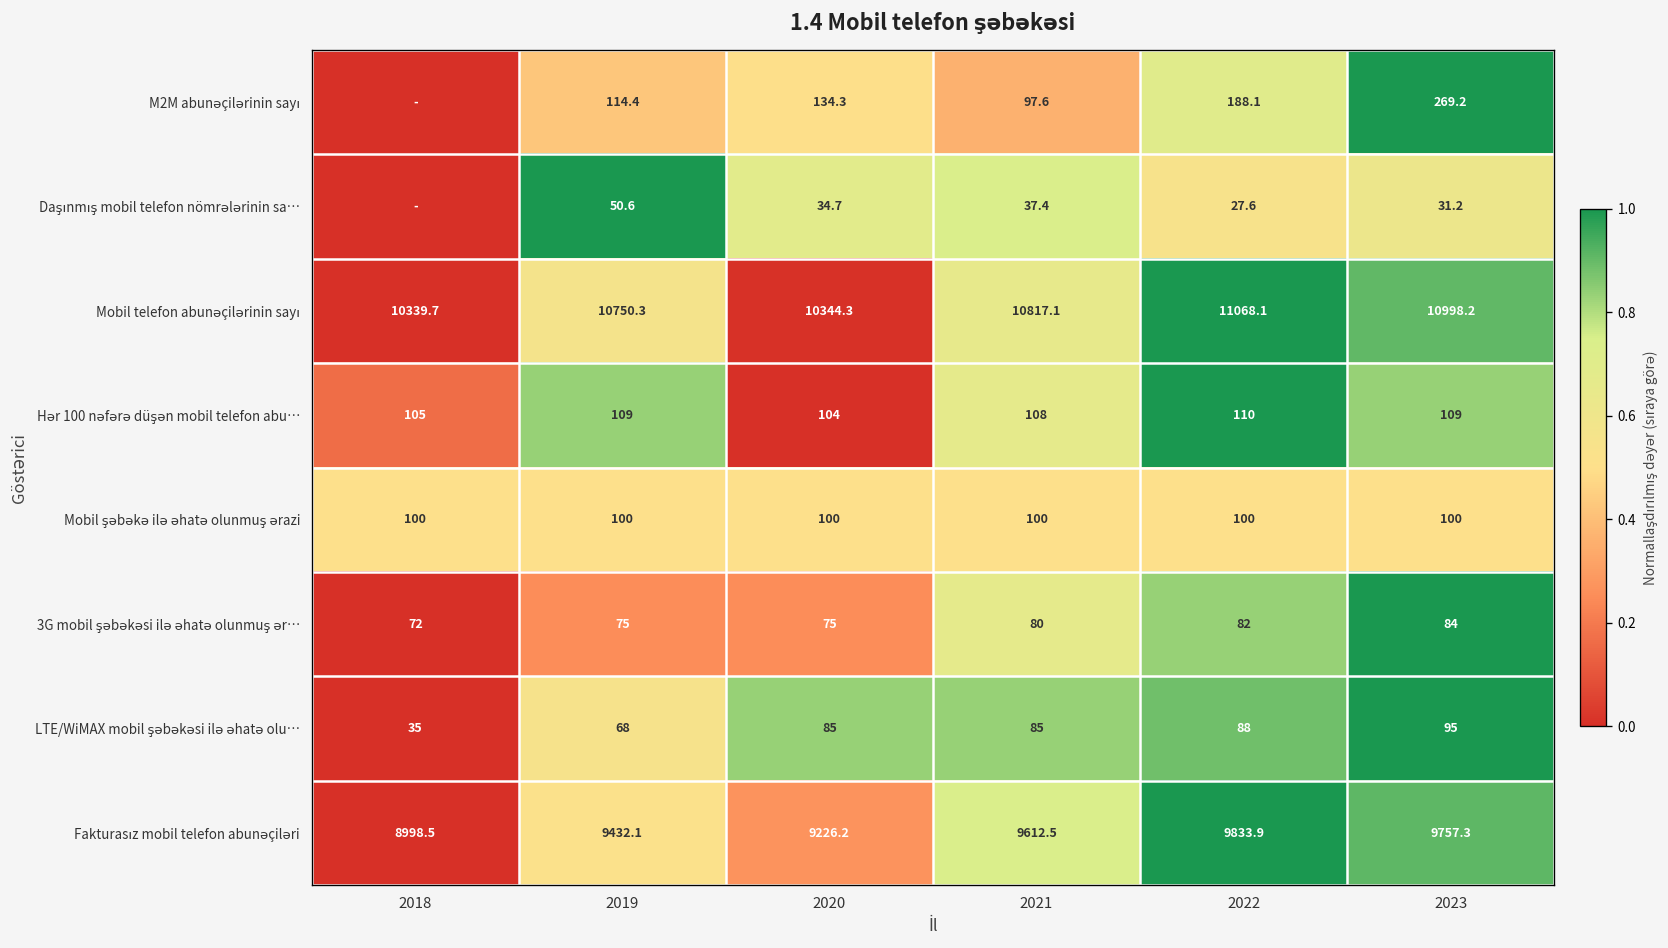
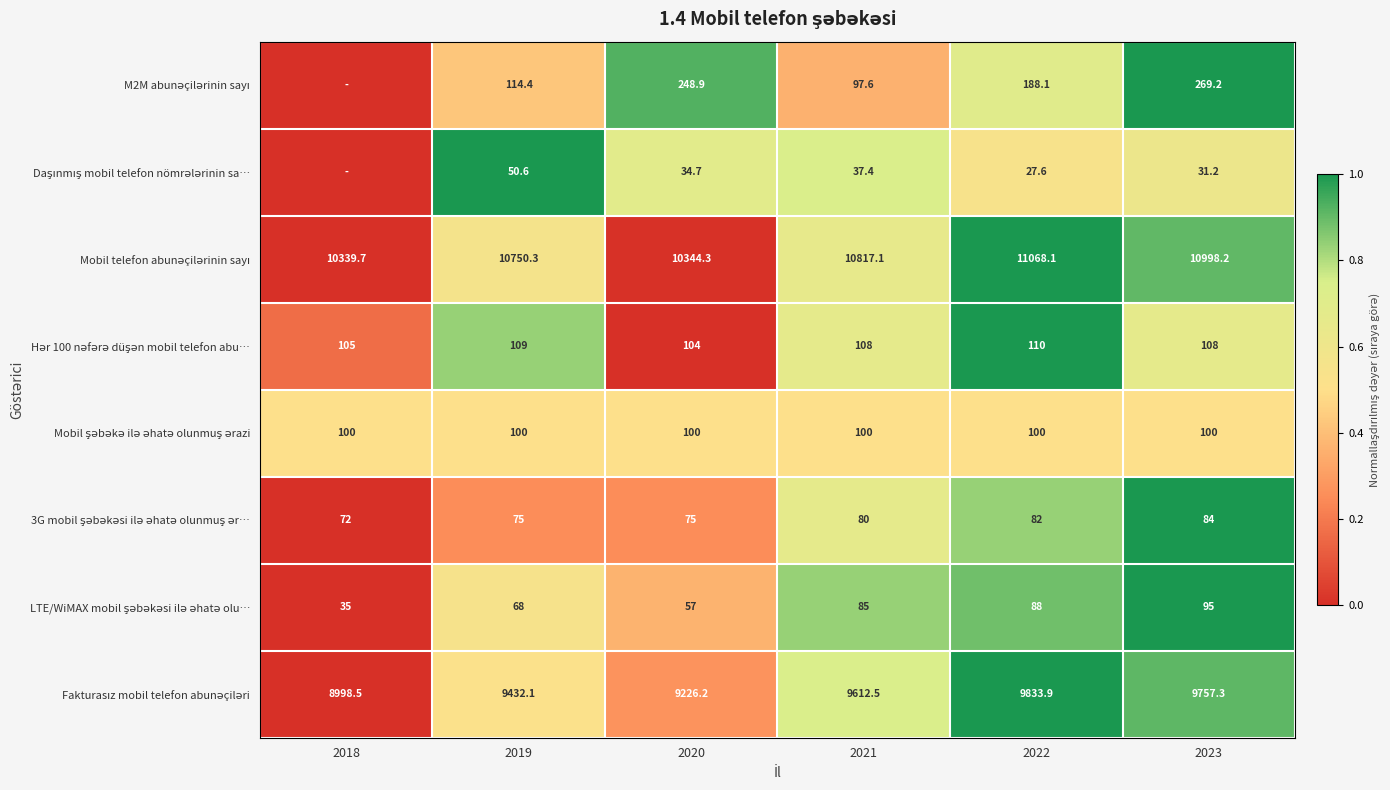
  {
    "M2M abunəçilərinin sayı": {
      "2019": 114.4,
-     "2020": 134.3,
+     "2020": 248.9,
      "2021": 97.6,
      "2022": 188.1,
      "2023": 269.2
    },
    "Daşınmış mobil telefon nömrələrinin sa…": {
      "2019": 50.6,
      "2020": 34.7,
      "2021": 37.4,
      "2022": 27.6,
      "2023": 31.2
    },
    "Mobil telefon abunəçilərinin sayı": {
      "2018": 10339.7,
      "2019": 10750.3,
      "2020": 10344.3,
      "2021": 10817.1,
      "2022": 11068.1,
      "2023": 10998.2
    },
    "Hər 100 nəfərə düşən mobil telefon abu…": {
      "2018": 105,
      "2019": 109,
      "2020": 104,
      "2021": 108,
      "2022": 110,
-     "2023": 109
+     "2023": 108
    },
    "Mobil şəbəkə ilə əhatə olunmuş ərazi": {
      "2018": 100,
      "2019": 100,
      "2020": 100,
      "2021": 100,
      "2022": 100,
      "2023": 100
    },
    "3G mobil şəbəkəsi ilə əhatə olunmuş ər…": {
      "2018": 72,
      "2019": 75,
      "2020": 75,
      "2021": 80,
      "2022": 82,
      "2023": 84
    },
    "LTE/WiMAX mobil şəbəkəsi ilə əhatə olu…": {
      "2018": 35,
      "2019": 68,
-     "2020": 85,
+     "2020": 57,
      "2021": 85,
      "2022": 88,
      "2023": 95
    },
    "Fakturasız mobil telefon abunəçiləri": {
      "2018": 8998.5,
      "2019": 9432.1,
      "2020": 9226.2,
      "2021": 9612.5,
      "2022": 9833.9,
      "2023": 9757.3
    }
  }
